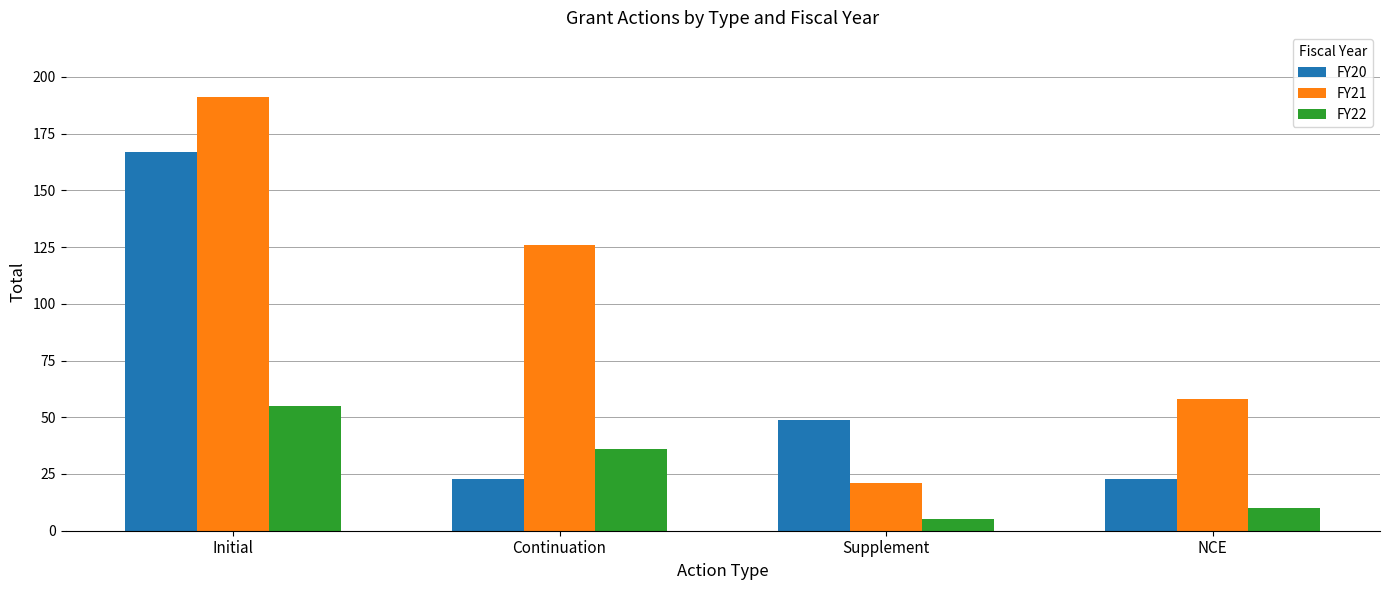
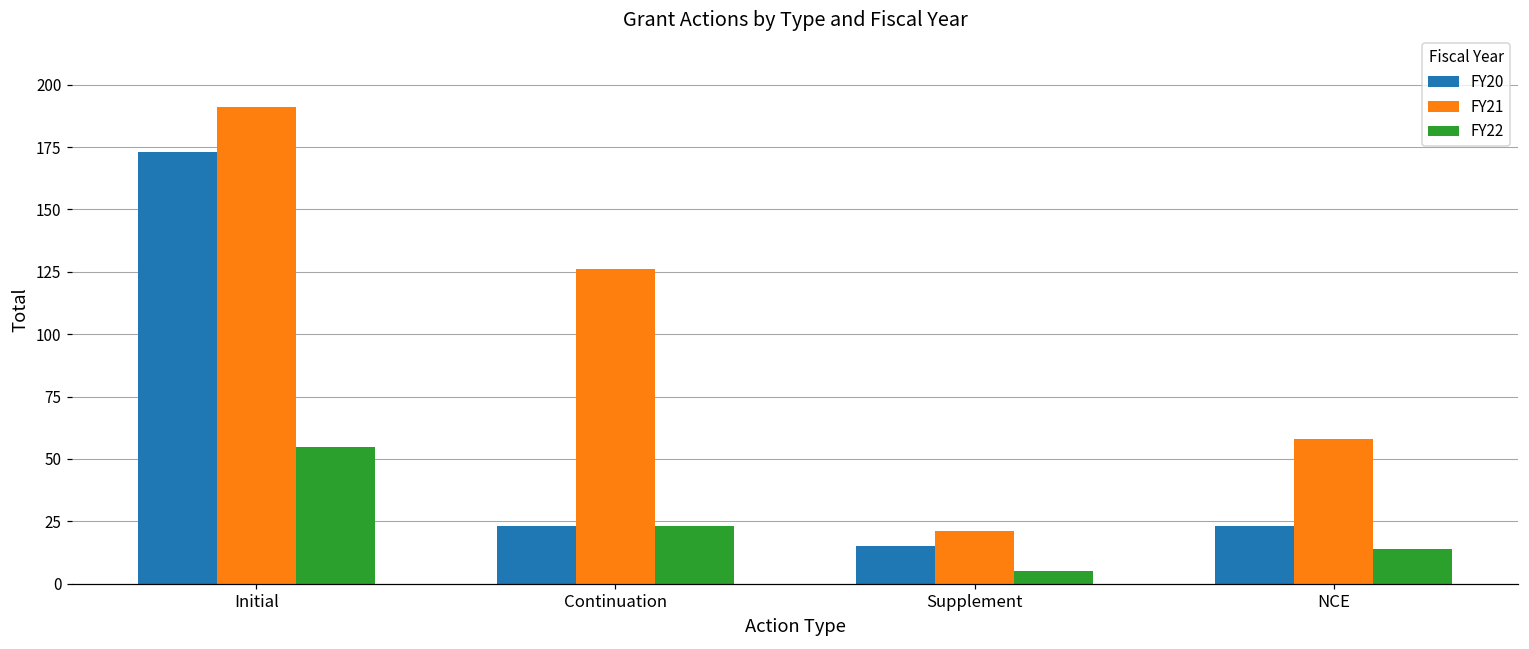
  {
    "FY20": {
-     "Initial": 167,
+     "Initial": 173,
      "Continuation": 23,
-     "Supplement": 49,
+     "Supplement": 15,
      "NCE": 23
    },
    "FY21": {
      "Initial": 191,
      "Continuation": 126,
      "Supplement": 21,
      "NCE": 58
    },
    "FY22": {
      "Initial": 55,
-     "Continuation": 36,
+     "Continuation": 23,
      "Supplement": 5,
-     "NCE": 10
+     "NCE": 14
    }
  }
